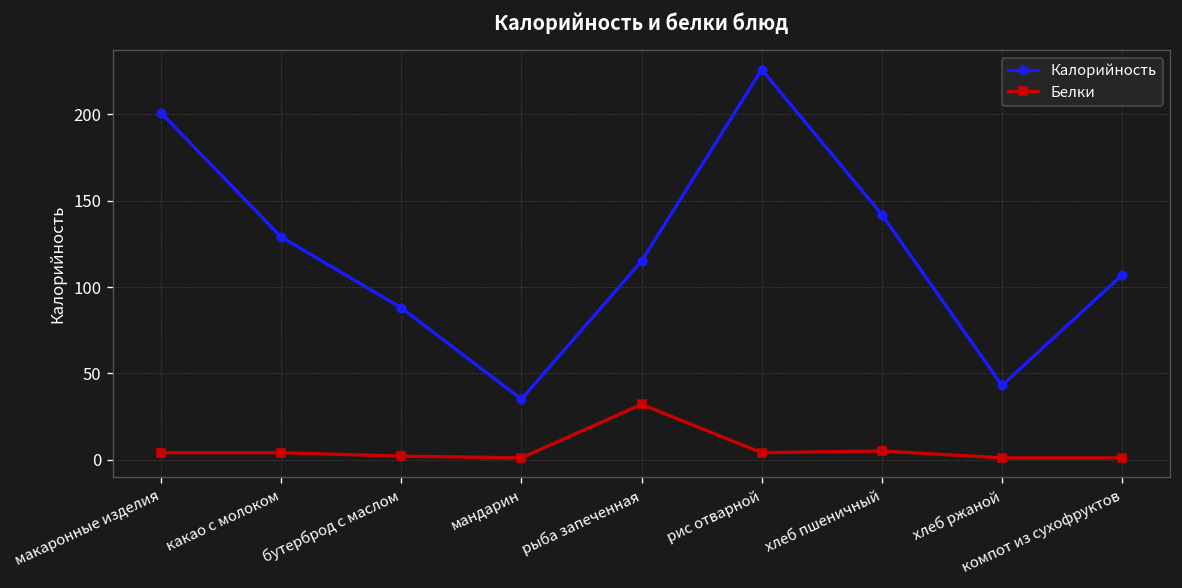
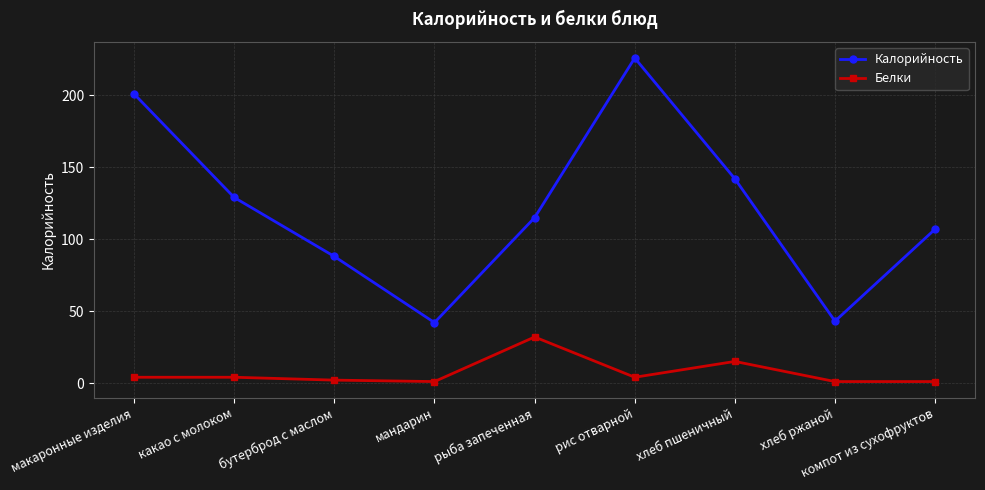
  {
    "Калорийность": {
      "макаронные изделия": 201,
      "какао с молоком": 129,
      "бутерброд с маслом": 88,
-     "мандарин": 35,
+     "мандарин": 42,
      "рыба запеченная": 115,
      "рис отварной": 226,
      "хлеб пшеничный": 142,
      "хлеб ржаной": 43,
      "компот из сухофруктов": 107
    },
    "Белки": {
      "макаронные изделия": 4,
      "какао с молоком": 4,
      "бутерброд с маслом": 2,
      "мандарин": 1,
      "рыба запеченная": 32,
      "рис отварной": 4,
-     "хлеб пшеничный": 5,
+     "хлеб пшеничный": 15,
      "хлеб ржаной": 1,
      "компот из сухофруктов": 1
    }
  }
